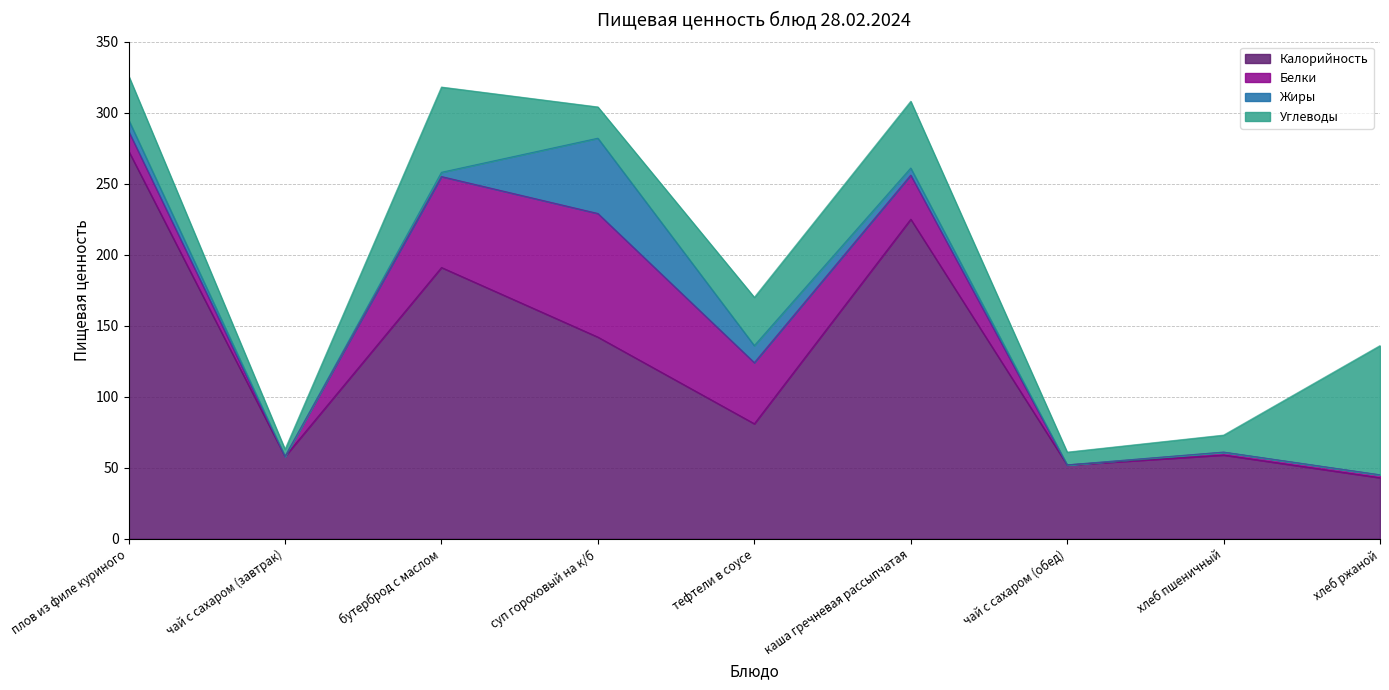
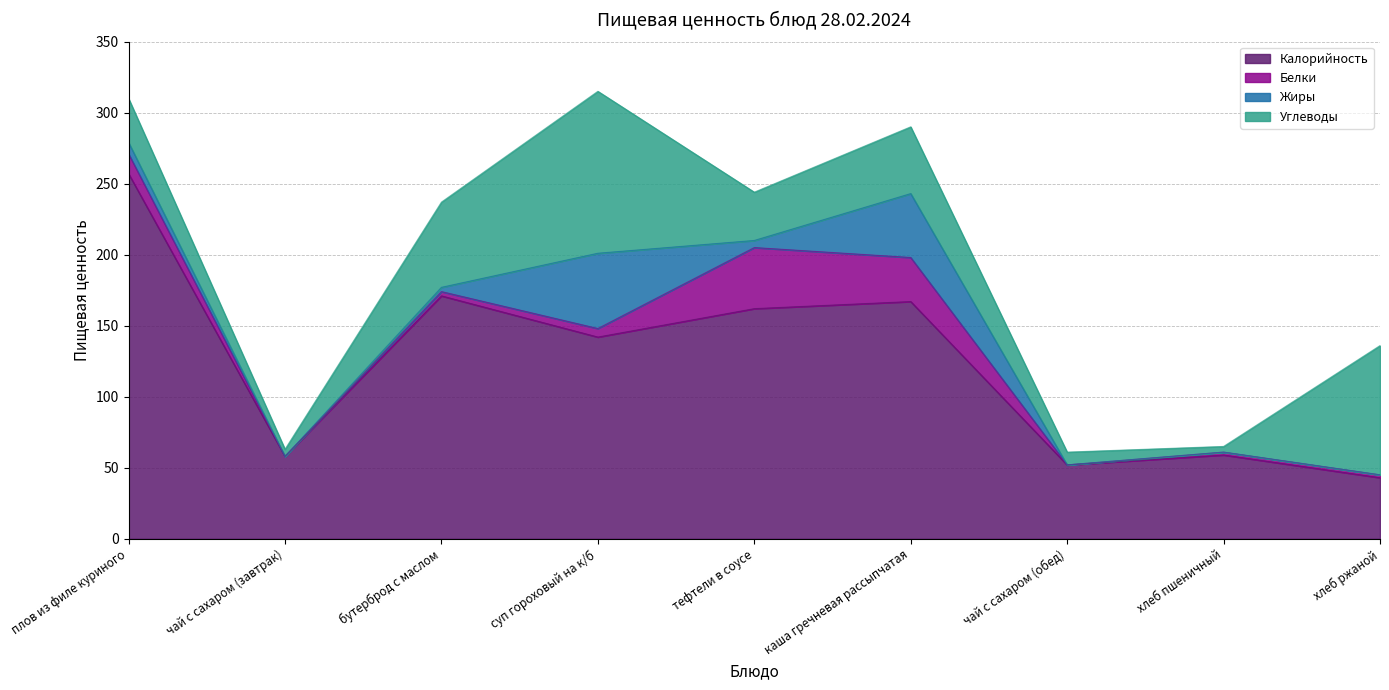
  {
    "Калорийность": {
-     "плов из филе куриного": 273,
-     "бутерброд с маслом": 191,
+     "плов из филе куриного": 257,
+     "бутерброд с маслом": 171,
      "суп гороховый на к/б": 142,
-     "тефтели в соусе": 81,
-     "каша гречневая рассыпчатая": 225,
+     "тефтели в соусе": 162,
+     "каша гречневая рассыпчатая": 167,
      "хлеб пшеничный": 59,
      "хлеб ржаной": 43
    },
    "Белки": {
      "плов из филе куриного": 14,
-     "бутерброд с маслом": 64,
-     "суп гороховый на к/б": 87,
+     "бутерброд с маслом": 3,
+     "суп гороховый на к/б": 6,
      "тефтели в соусе": 43,
      "каша гречневая рассыпчатая": 31
    },
    "Жиры": {
      "плов из филе куриного": 8,
      "бутерброд с маслом": 3,
      "суп гороховый на к/б": 53,
-     "тефтели в соусе": 12,
-     "каша гречневая рассыпчатая": 5
+     "тефтели в соусе": 5,
+     "каша гречневая рассыпчатая": 45
    },
    "Углеводы": {
      "плов из филе куриного": 31,
      "чай с сахаром (завтрак)": 5,
      "бутерброд с маслом": 60,
-     "суп гороховый на к/б": 22,
+     "суп гороховый на к/б": 114,
      "тефтели в соусе": 34,
      "каша гречневая рассыпчатая": 47,
      "чай с сахаром (обед)": 9,
-     "хлеб пшеничный": 12,
+     "хлеб пшеничный": 4,
      "хлеб ржаной": 91
    }
  }
